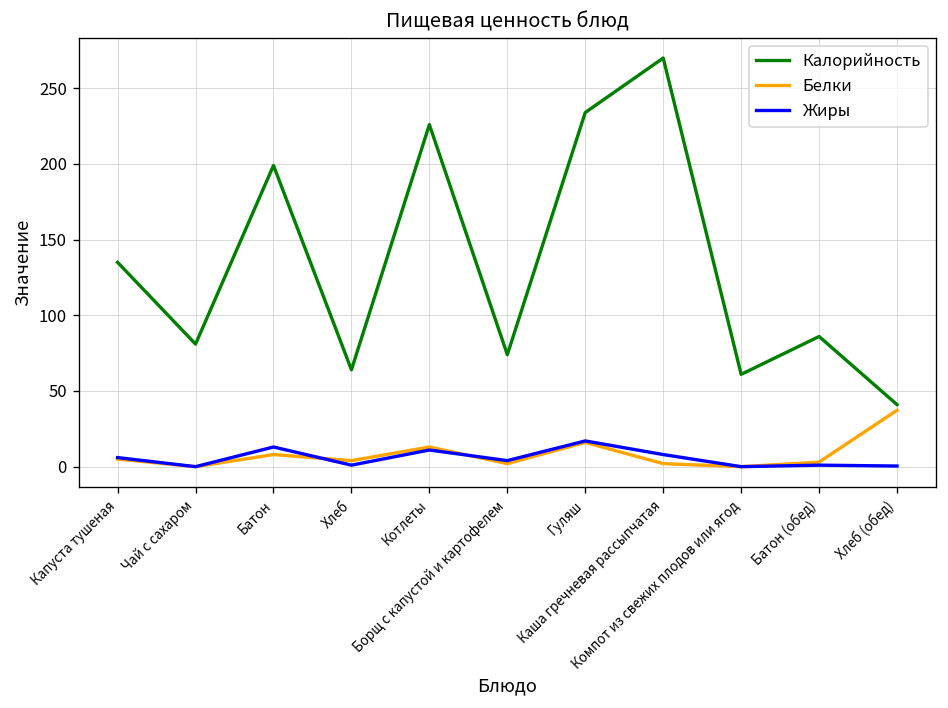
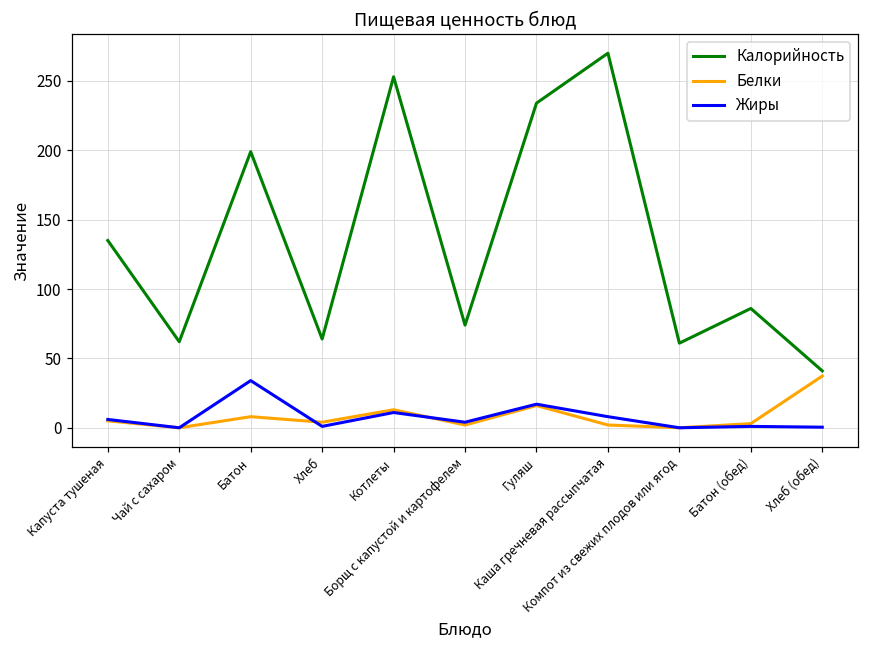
  {
    "Калорийность": {
      "Капуста тушеная": 135,
-     "Чай с сахаром": 81,
+     "Чай с сахаром": 62,
      "Батон": 199,
      "Хлеб": 64,
-     "Котлеты": 226,
+     "Котлеты": 253,
      "Борщ с капустой и картофелем": 74,
      "Гуляш": 234,
      "Каша гречневая рассыпчатая": 270,
      "Компот из свежих плодов или ягод": 61,
      "Батон (обед)": 86,
      "Хлеб (обед)": 41
    },
    "Белки": {
      "Батон": 8,
      "Хлеб": 4,
      "Борщ с капустой и картофелем": 2,
      "Каша гречневая рассыпчатая": 2,
      "Хлеб (обед)": 37
    },
    "Жиры": {
-     "Батон": 13,
+     "Батон": 34,
      "Хлеб": 1,
      "Борщ с капустой и картофелем": 4,
      "Каша гречневая рассыпчатая": 8,
      "Хлеб (обед)": 0
    }
  }
